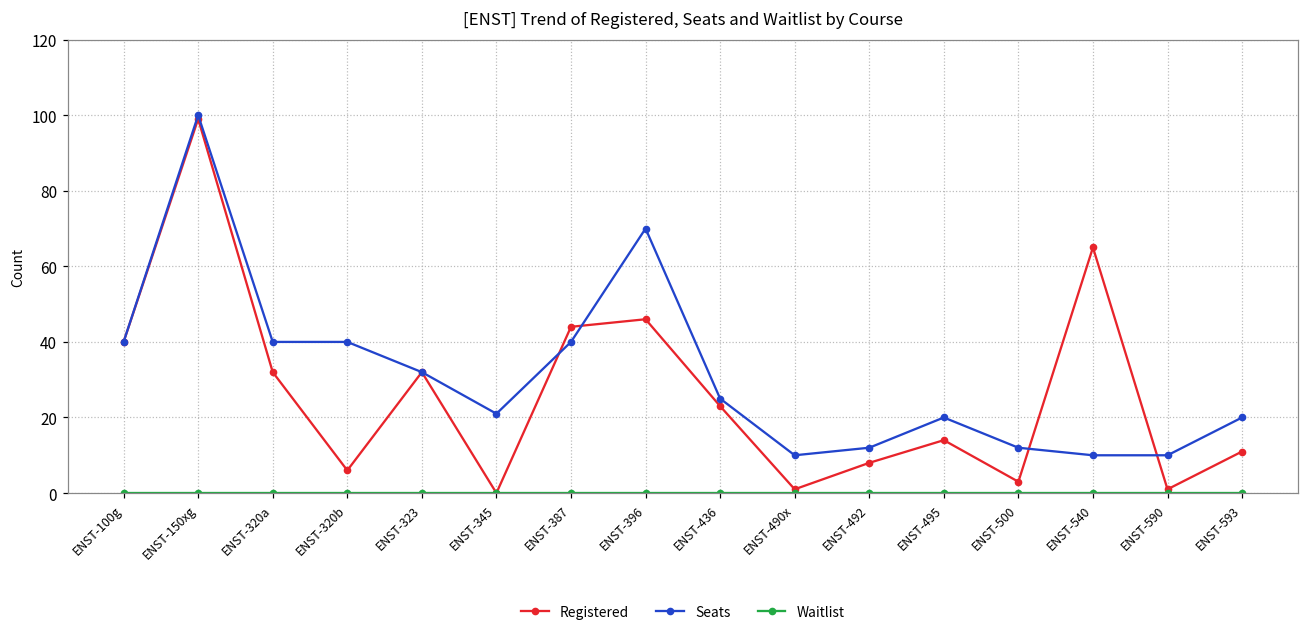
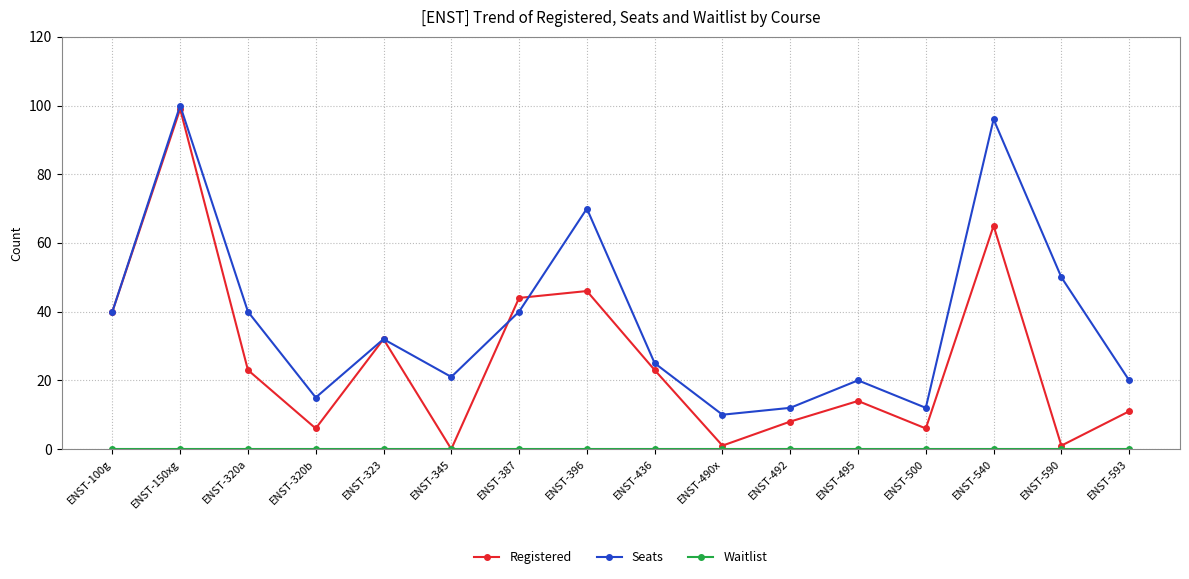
  {
    "Registered": {
      "ENST-150xg": 99,
-     "ENST-320a": 32,
+     "ENST-320a": 23,
      "ENST-320b": 6,
      "ENST-387": 44,
      "ENST-396": 46,
      "ENST-436": 23,
      "ENST-490x": 1,
      "ENST-492": 8,
      "ENST-495": 14,
-     "ENST-500": 3,
+     "ENST-500": 6,
      "ENST-540": 65,
      "ENST-590": 1,
      "ENST-593": 11
    },
    "Seats": {
      "ENST-150xg": 100,
      "ENST-320a": 40,
-     "ENST-320b": 40,
+     "ENST-320b": 15,
      "ENST-345": 21,
      "ENST-387": 40,
      "ENST-396": 70,
      "ENST-436": 25,
      "ENST-490x": 10,
      "ENST-492": 12,
      "ENST-495": 20,
      "ENST-500": 12,
-     "ENST-540": 10,
-     "ENST-590": 10,
+     "ENST-540": 96,
+     "ENST-590": 50,
      "ENST-593": 20
    },
    "Waitlist": {
      "ENST-100g": 0,
      "ENST-150xg": 0,
      "ENST-320a": 0,
      "ENST-320b": 0,
      "ENST-323": 0,
      "ENST-387": 0,
      "ENST-396": 0,
      "ENST-436": 0,
      "ENST-490x": 0,
      "ENST-492": 0,
      "ENST-495": 0,
      "ENST-500": 0,
      "ENST-540": 0,
      "ENST-590": 0,
      "ENST-593": 0
    }
  }
